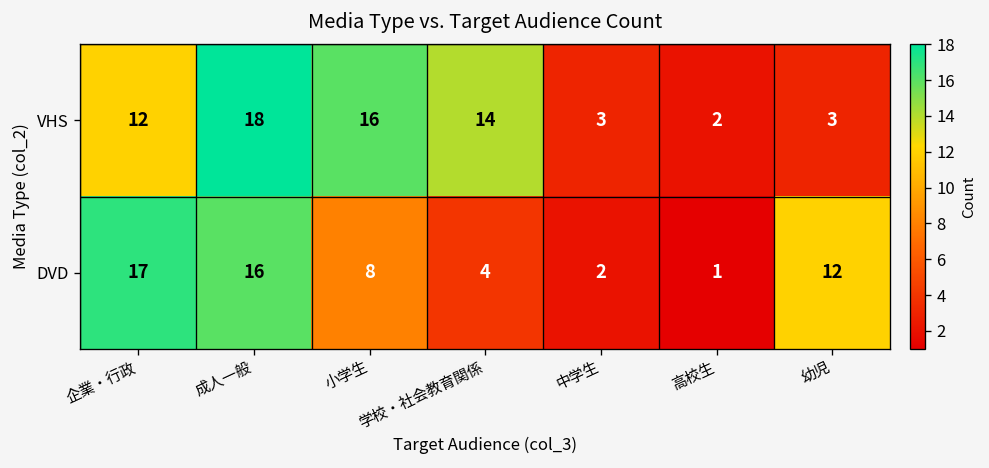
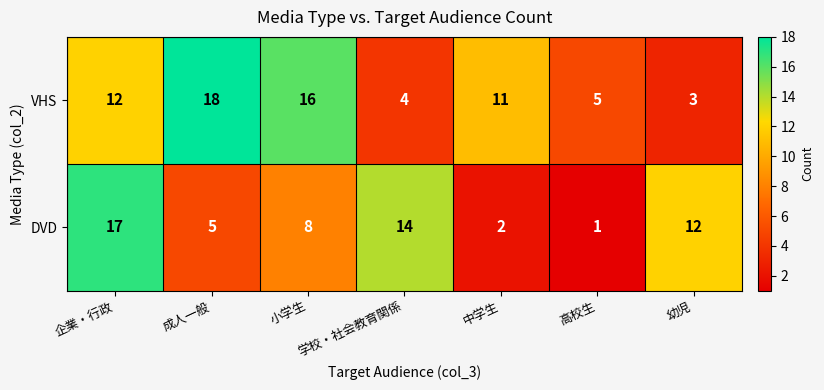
  {
    "VHS": {
      "企業・行政": 12,
      "成人一般": 18,
      "小学生": 16,
-     "学校・社会教育関係": 14,
-     "中学生": 3,
-     "高校生": 2,
+     "学校・社会教育関係": 4,
+     "中学生": 11,
+     "高校生": 5,
      "幼児": 3
    },
    "DVD": {
      "企業・行政": 17,
-     "成人一般": 16,
+     "成人一般": 5,
      "小学生": 8,
-     "学校・社会教育関係": 4,
+     "学校・社会教育関係": 14,
      "中学生": 2,
      "高校生": 1,
      "幼児": 12
    }
  }
